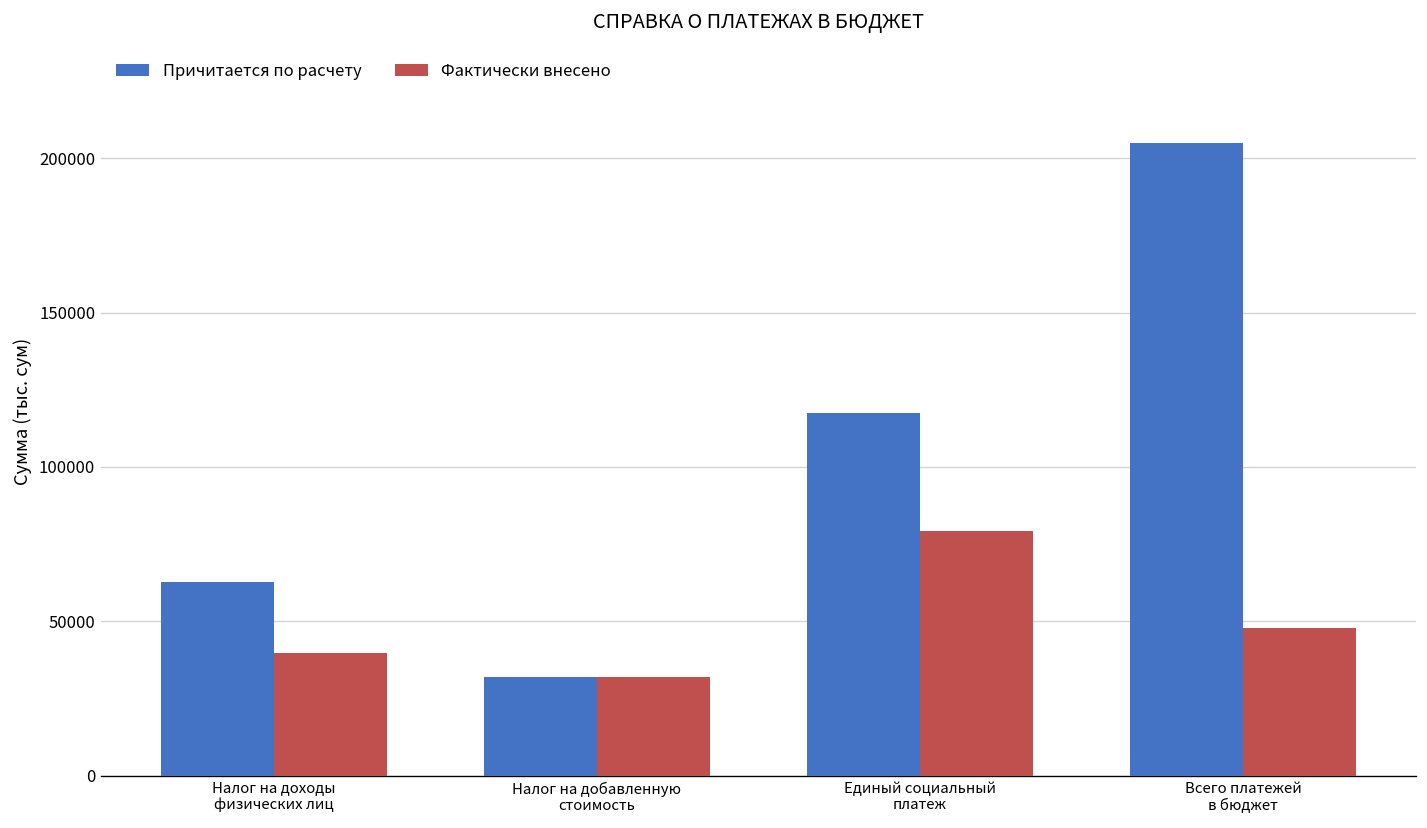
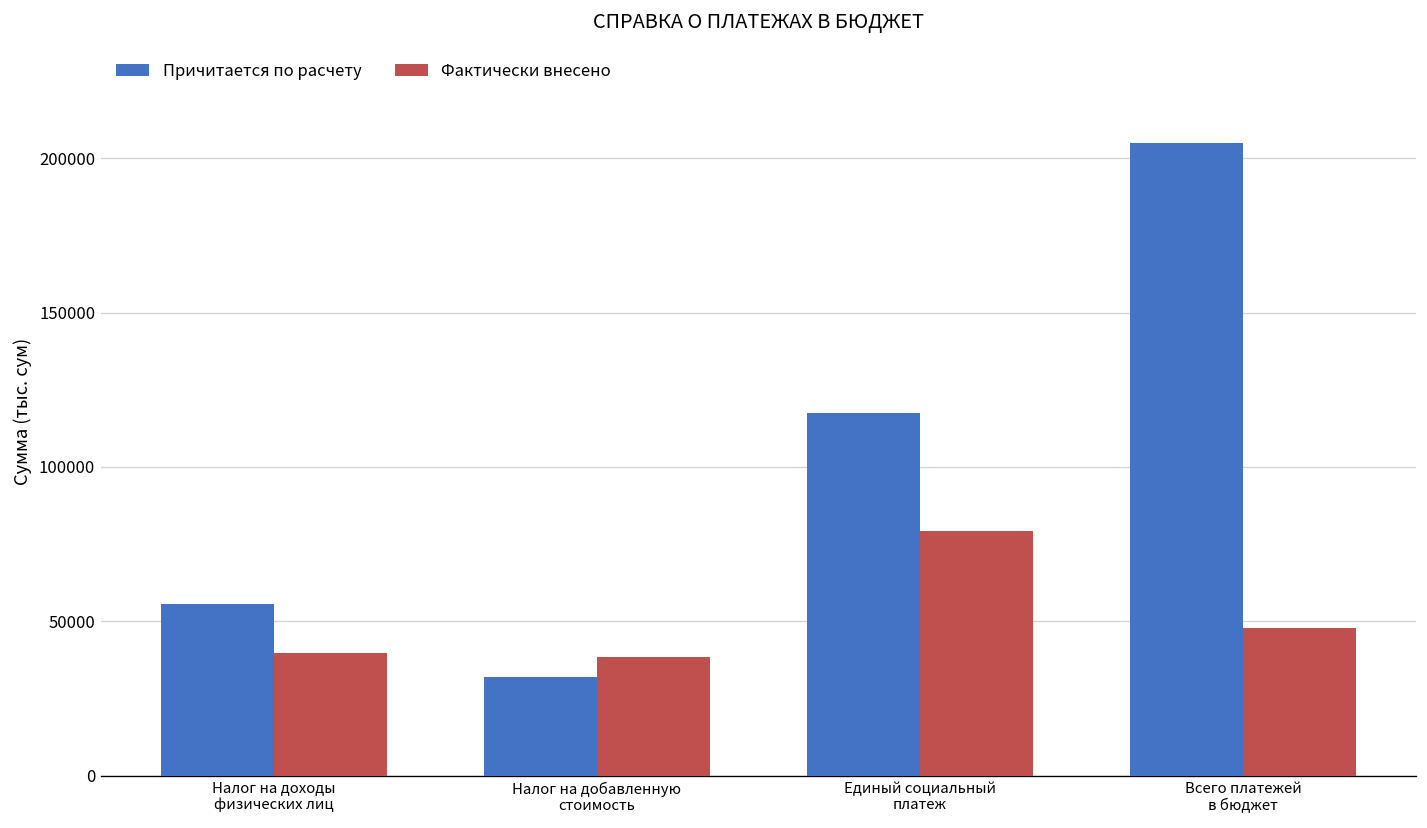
  {
    "Причитается по расчету": {
-     "Налог на доходы физических лиц": 63000,
+     "Налог на доходы физических лиц": 56000,
      "Налог на добавленную стоимость": 32000,
      "Единый социальный платеж": 118000,
      "Всего платежей в бюджет": 205000
    },
    "Фактически внесено": {
      "Налог на доходы физических лиц": 40000,
-     "Налог на добавленную стоимость": 32000,
+     "Налог на добавленную стоимость": 39000,
      "Единый социальный платеж": 79000,
      "Всего платежей в бюджет": 48000
    }
  }
